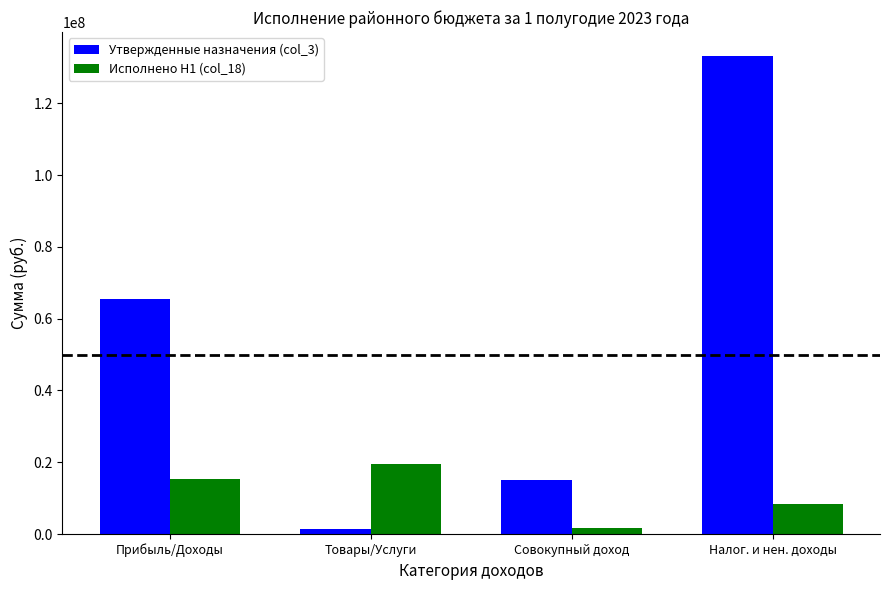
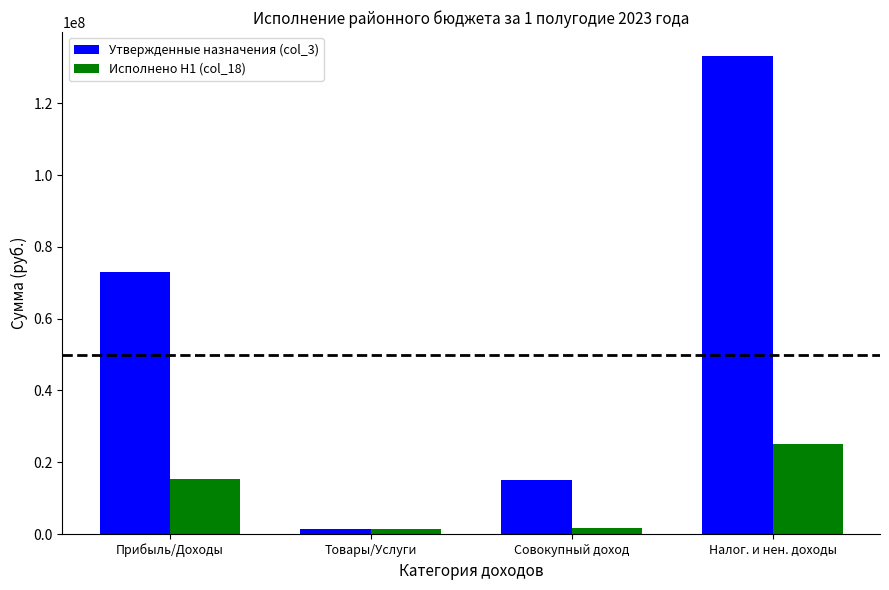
  {
    "Утвержденные назначения (col_3)": {
-     "Прибыль/Доходы": 66000000,
+     "Прибыль/Доходы": 73000000,
      "Товары/Услуги": 1000000,
      "Совокупный доход": 15000000,
      "Налог. и нен. доходы": 133000000
    },
    "Исполнено H1 (col_18)": {
      "Прибыль/Доходы": 15000000,
-     "Товары/Услуги": 20000000,
+     "Товары/Услуги": 1000000,
      "Совокупный доход": 2000000,
-     "Налог. и нен. доходы": 8000000
+     "Налог. и нен. доходы": 25000000
    }
  }
